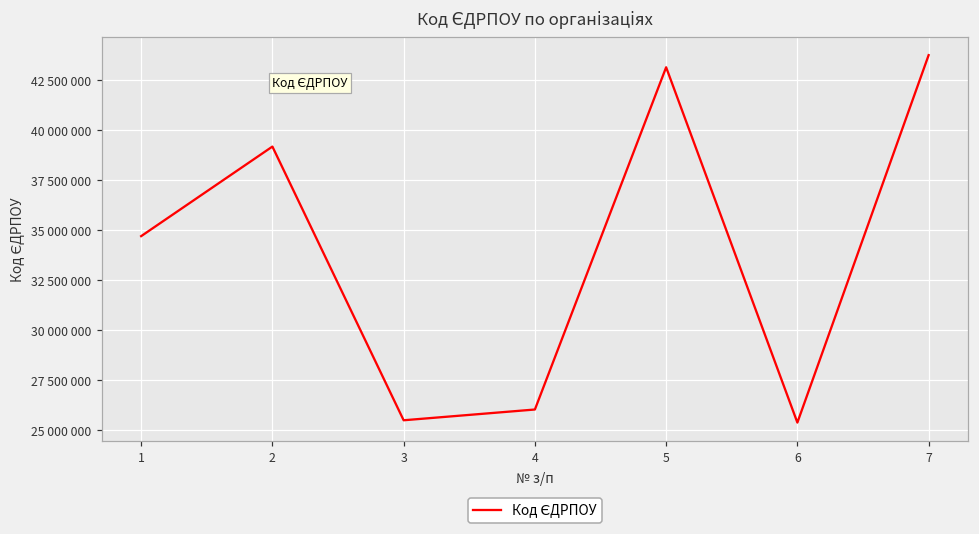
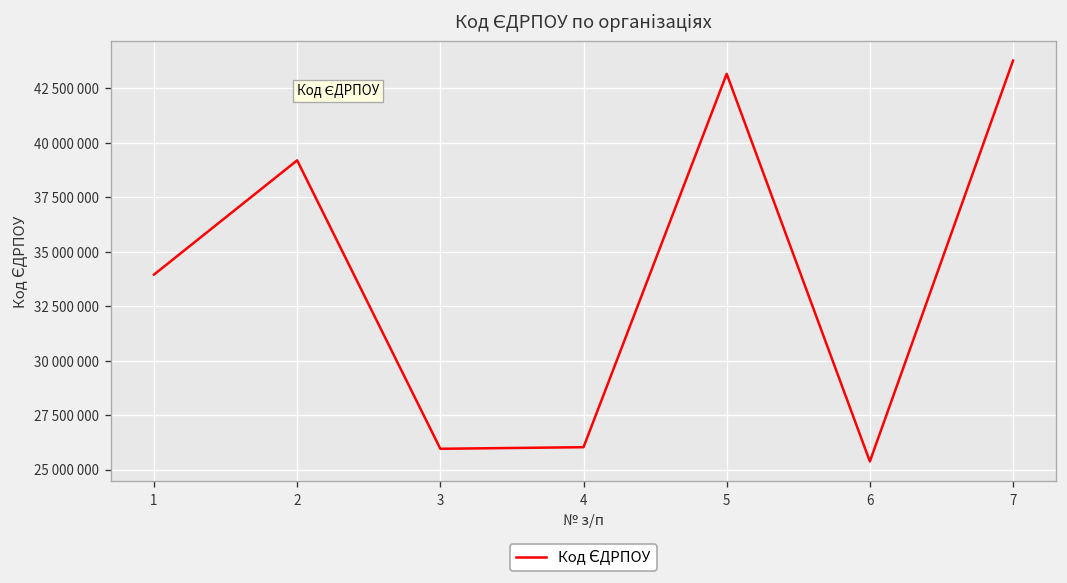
  {
-   "1": 34700000,
+   "1": 33900000,
    "2": 39200000,
-   "3": 25500000,
+   "3": 26000000,
    "4": 26000000,
    "5": 43200000,
    "6": 25400000,
    "7": 43800000
  }
